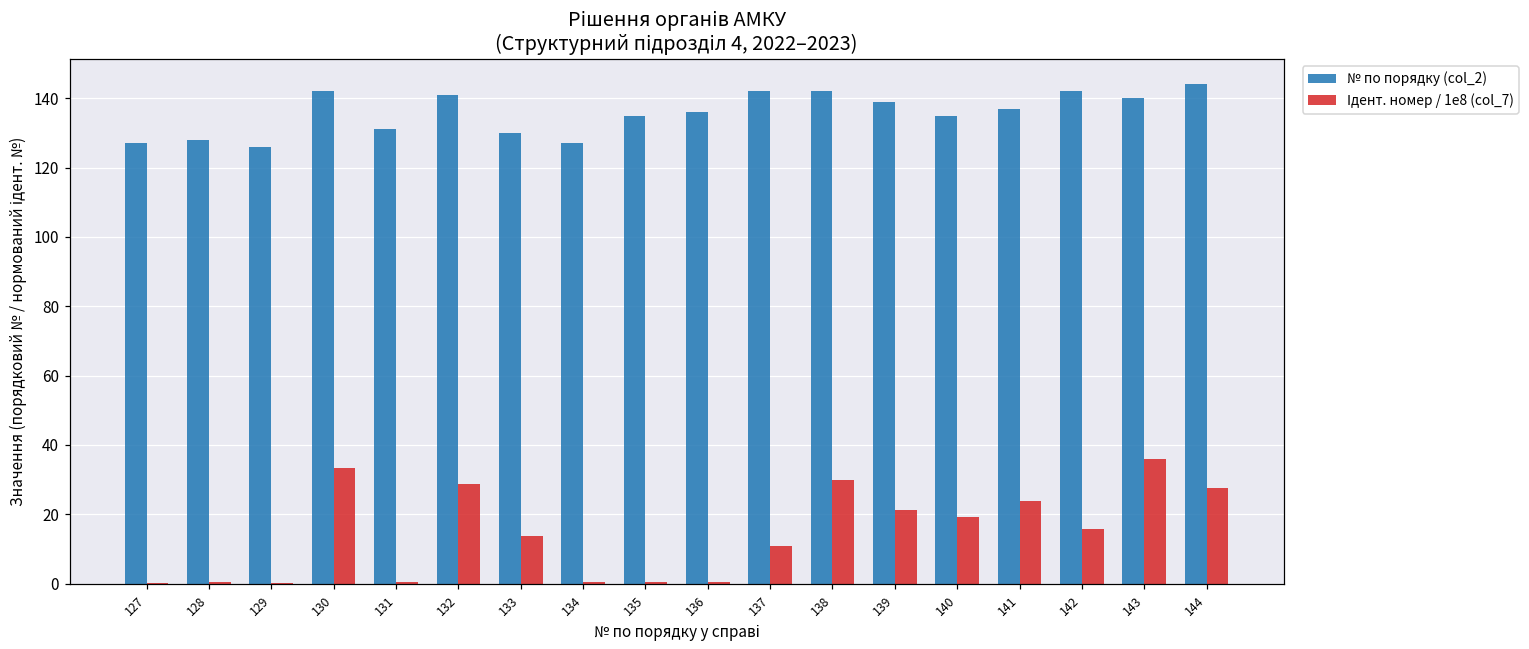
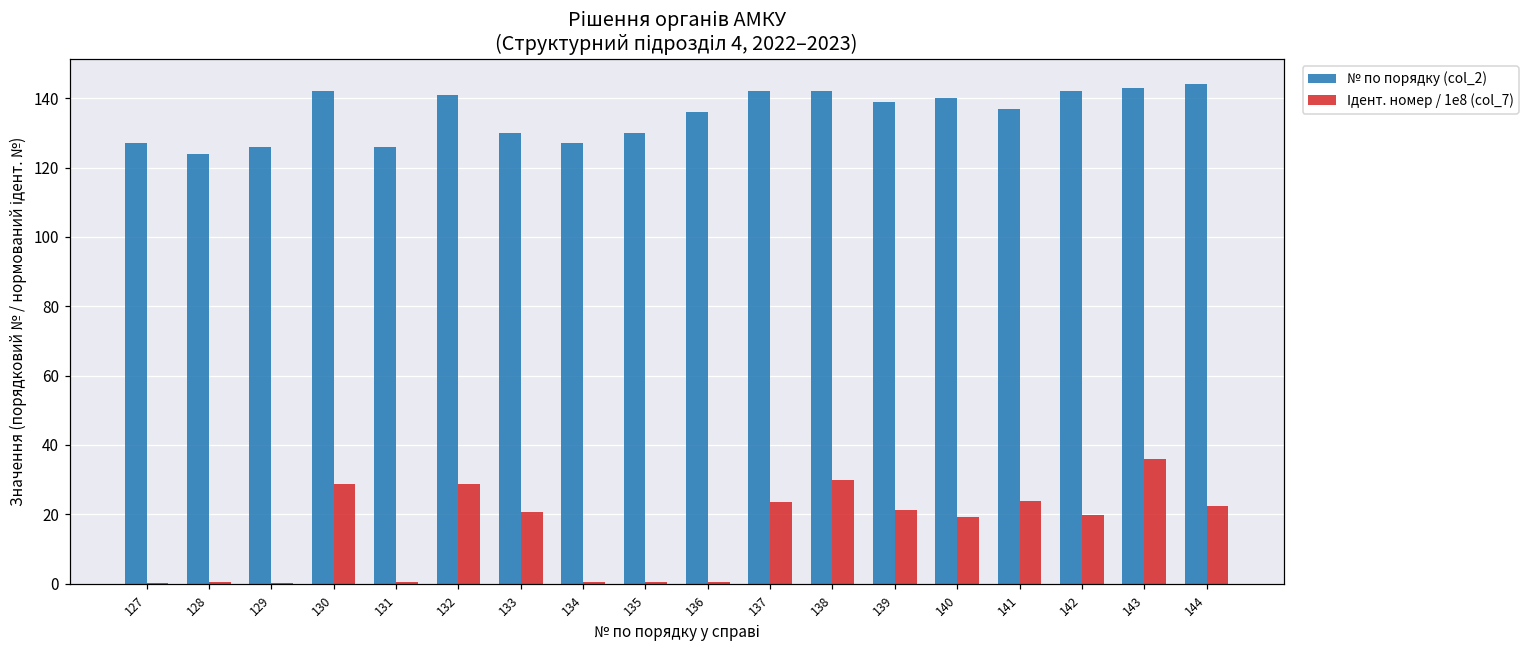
  {
    "№ по порядку (col_2)": {
      "127": 127,
-     "128": 128,
+     "128": 124,
      "129": 126,
      "130": 142,
-     "131": 131,
+     "131": 126,
      "132": 141,
      "133": 130,
      "134": 127,
-     "135": 135,
+     "135": 130,
      "136": 136,
      "137": 142,
      "138": 142,
      "139": 139,
-     "140": 135,
+     "140": 140,
      "141": 137,
      "142": 142,
-     "143": 140,
+     "143": 143,
      "144": 144
    },
    "Ідент. номер / 1e8 (col_7)": {
-     "130": 33,
+     "130": 29,
      "132": 29,
-     "133": 14,
-     "137": 11,
+     "133": 21,
+     "137": 24,
      "138": 30,
      "139": 21,
      "140": 19,
      "141": 24,
-     "142": 16,
+     "142": 20,
      "143": 36,
-     "144": 28
+     "144": 22
    }
  }
